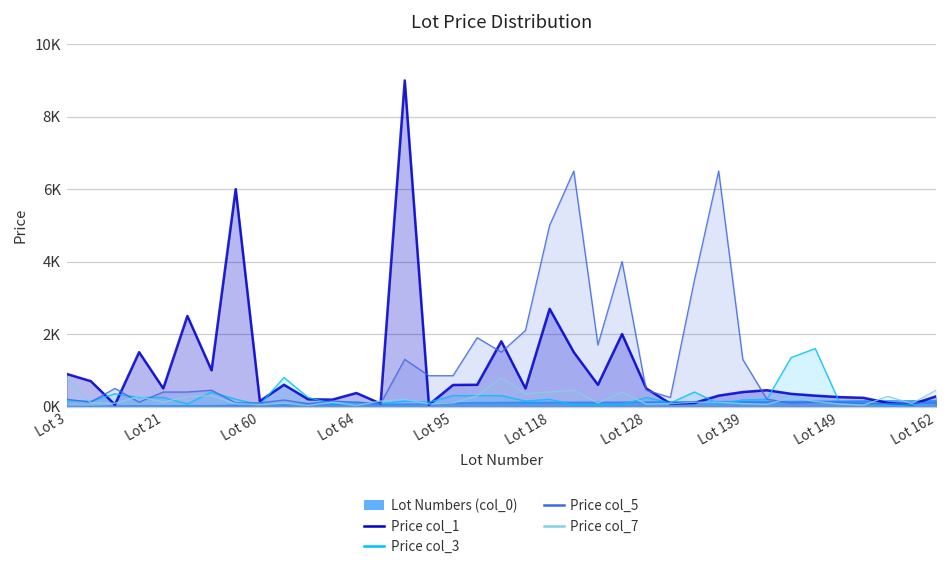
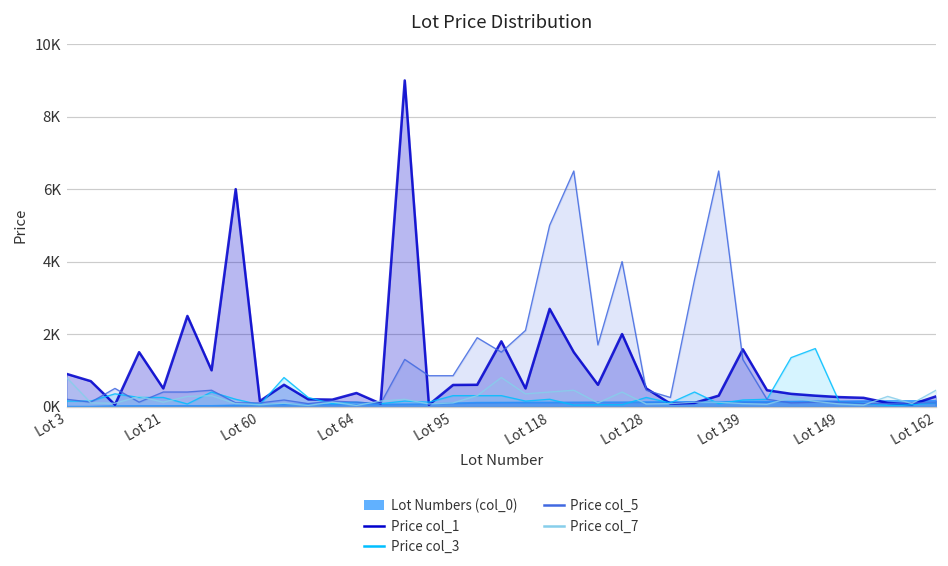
  {
    "Price col_1": {
      "Lot 3": 900,
      "Lot 21": 500,
      "Lot 64": 400,
      "Lot 95": 600,
      "Lot 118": 2700,
-     "Lot 139": 400,
+     "Lot 139": 1600,
      "Lot 149": 300,
      "Lot 162": 300
    }
  }
